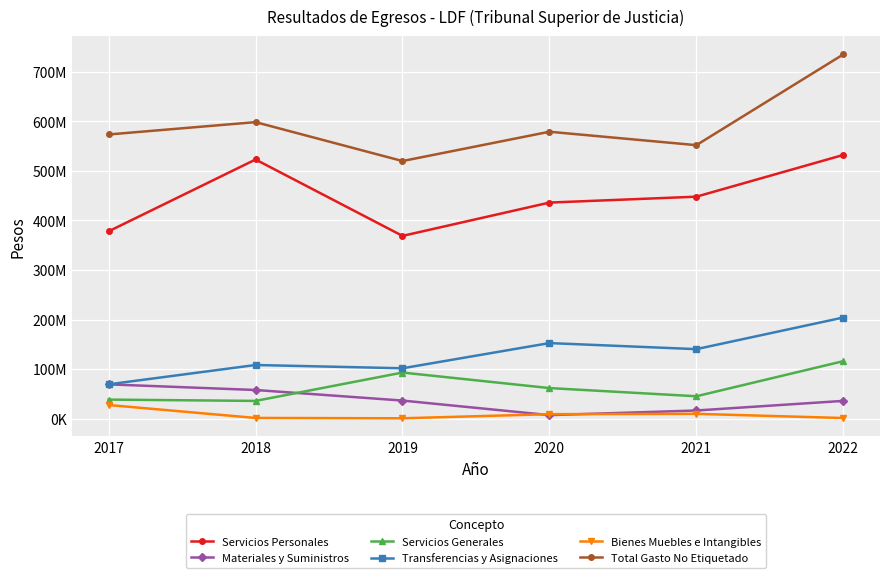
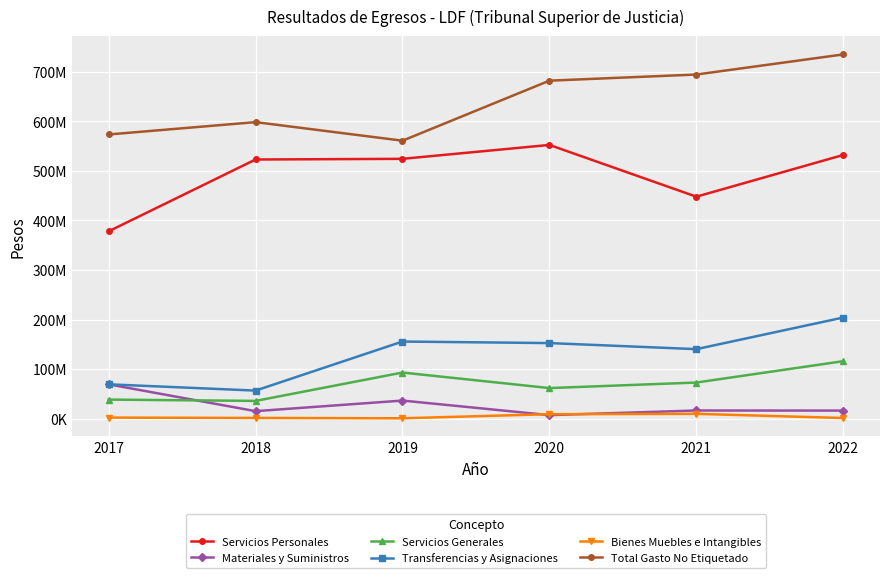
  {
    "Servicios Personales": {
      "2017": 380000000,
      "2018": 520000000,
-     "2019": 370000000,
-     "2020": 440000000,
+     "2019": 520000000,
+     "2020": 550000000,
      "2021": 450000000,
      "2022": 530000000
    },
    "Materiales y Suministros": {
-     "2018": 60000000,
+     "2018": 10000000,
      "2019": 40000000,
      "2021": 20000000,
-     "2022": 40000000
+     "2022": 20000000
    },
    "Servicios Generales": {
      "2017": 40000000,
      "2018": 40000000,
      "2019": 90000000,
      "2020": 60000000,
-     "2021": 40000000,
+     "2021": 70000000,
      "2022": 120000000
    },
    "Transferencias y Asignaciones": {
-     "2018": 110000000,
-     "2019": 100000000,
+     "2018": 60000000,
+     "2019": 160000000,
      "2020": 150000000,
      "2021": 140000000,
      "2022": 200000000
    },
    "Bienes Muebles e Intangibles": {
-     "2017": 30000000,
+     "2017": 0,
      "2018": 0,
      "2019": 0,
      "2021": 10000000,
      "2022": 0
    },
    "Total Gasto No Etiquetado": {
      "2017": 570000000,
      "2018": 600000000,
-     "2019": 520000000,
-     "2020": 580000000,
-     "2021": 550000000,
+     "2019": 560000000,
+     "2020": 680000000,
+     "2021": 690000000,
      "2022": 740000000
    }
  }
